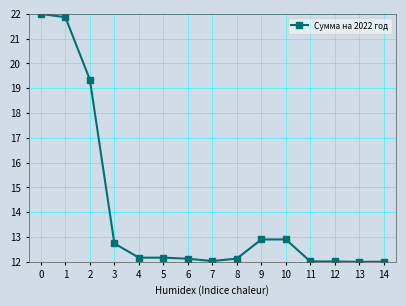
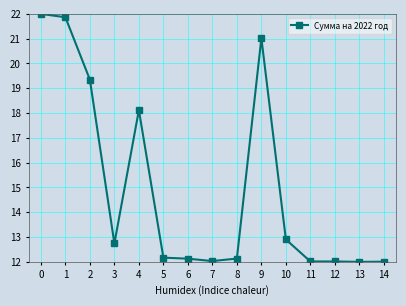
  {
    "0": 22.0,
    "1": 21.9,
    "2": 19.3,
    "3": 12.7,
-   "4": 12.2,
+   "4": 18.1,
    "5": 12.2,
    "6": 12.1,
    "7": 12.0,
    "8": 12.1,
-   "9": 12.9,
+   "9": 21.0,
    "10": 12.9,
    "11": 12.0,
    "12": 12.0,
    "13": 12.0,
    "14": 12.0
  }
